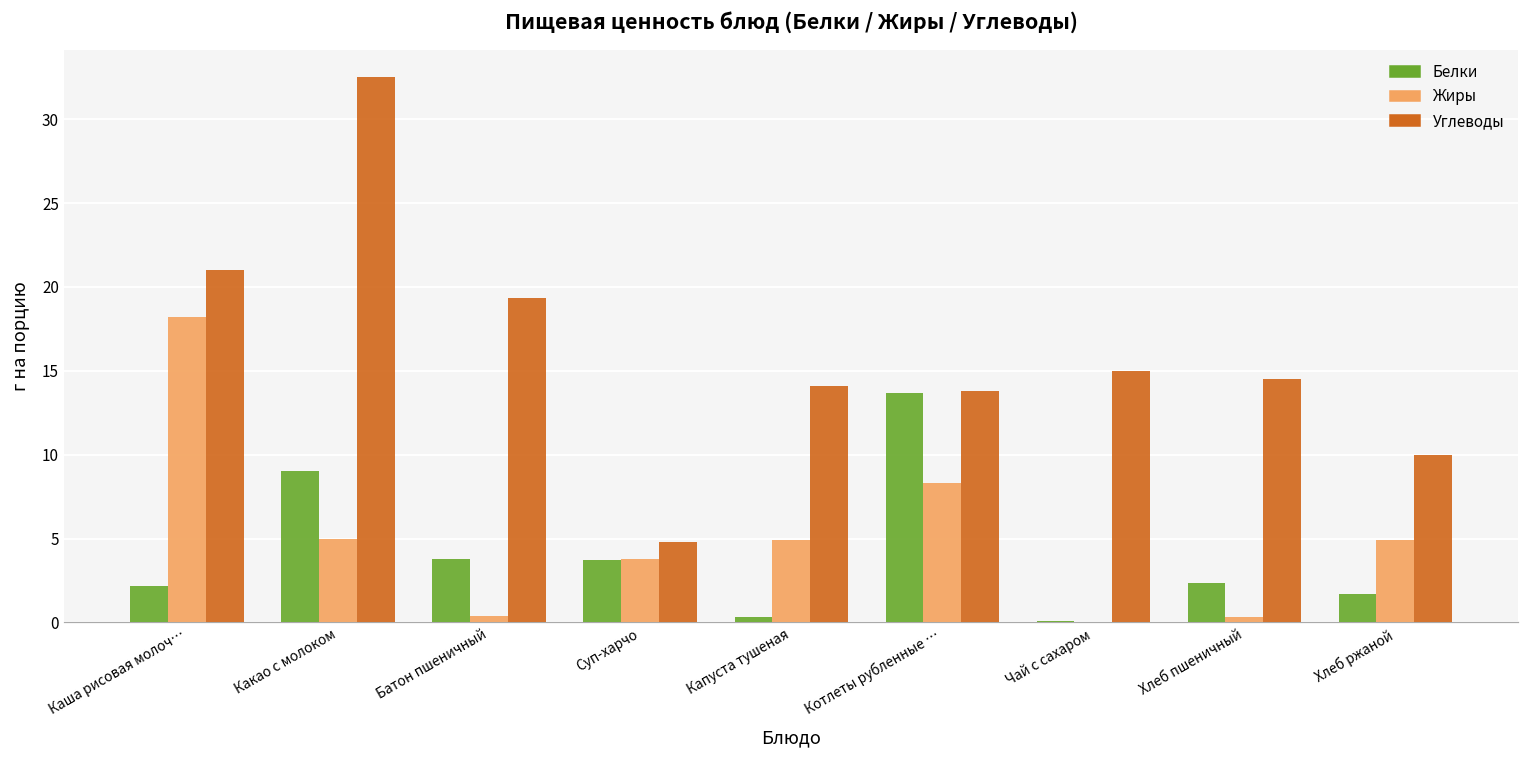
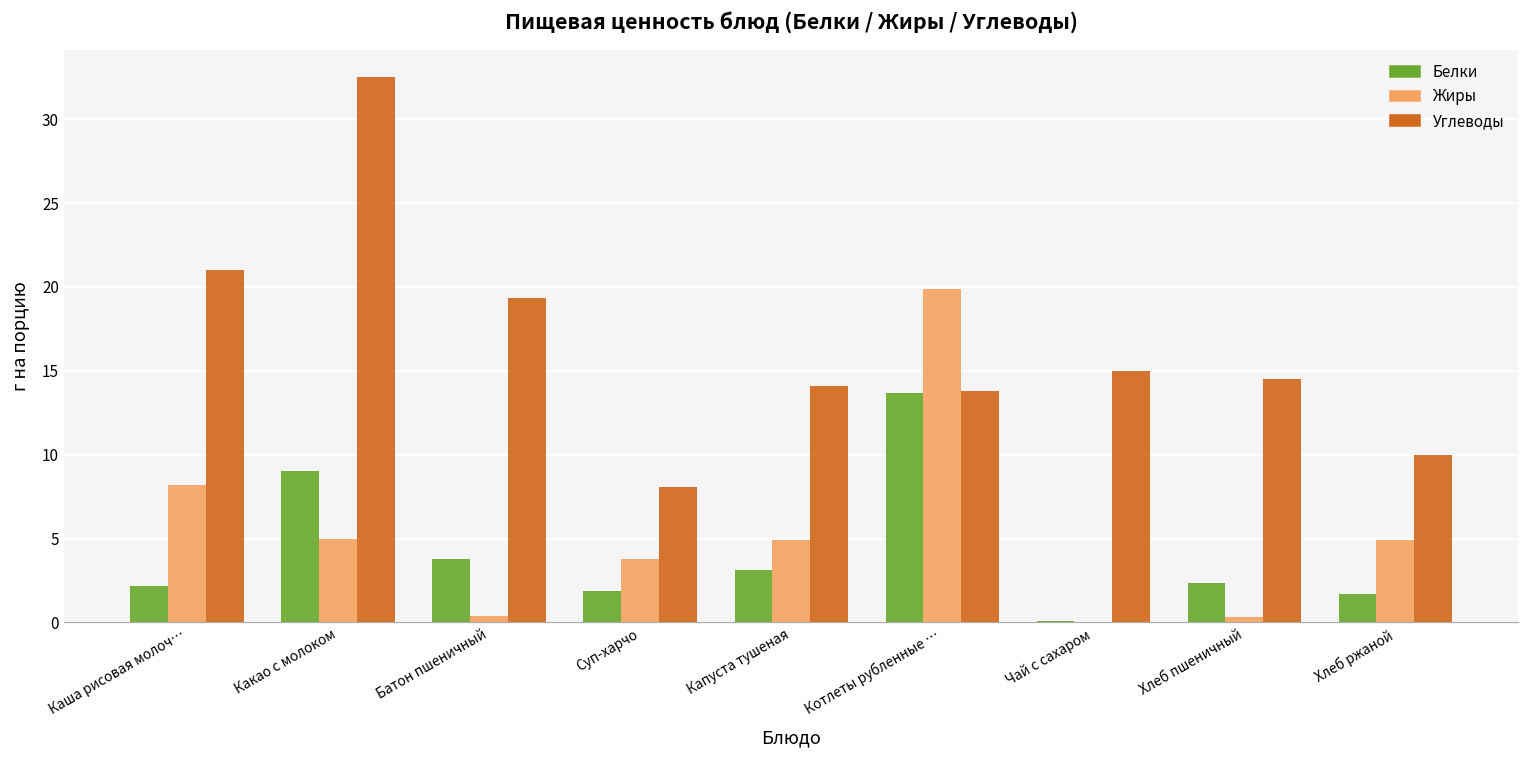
  {
    "Белки": {
      "Каша рисовая молоч…": 2.2,
      "Какао с молоком": 9.0,
      "Батон пшеничный": 3.8,
-     "Суп-харчо": 3.7,
-     "Капуста тушеная": 0.3,
+     "Суп-харчо": 1.9,
+     "Капуста тушеная": 3.1,
      "Котлеты рубленные …": 13.7,
      "Хлеб пшеничный": 2.4,
      "Хлеб ржаной": 1.7
    },
    "Жиры": {
-     "Каша рисовая молоч…": 18.2,
+     "Каша рисовая молоч…": 8.2,
      "Какао с молоком": 5.0,
      "Батон пшеничный": 0.4,
      "Суп-харчо": 3.8,
      "Капуста тушеная": 4.9,
-     "Котлеты рубленные …": 8.3,
+     "Котлеты рубленные …": 19.9,
      "Хлеб пшеничный": 0.3,
      "Хлеб ржаной": 4.9
    },
    "Углеводы": {
      "Каша рисовая молоч…": 21.0,
      "Какао с молоком": 32.5,
      "Батон пшеничный": 19.3,
-     "Суп-харчо": 4.8,
+     "Суп-харчо": 8.1,
      "Капуста тушеная": 14.1,
      "Котлеты рубленные …": 13.8,
      "Чай с сахаром": 15.0,
      "Хлеб пшеничный": 14.5,
      "Хлеб ржаной": 10.0
    }
  }
